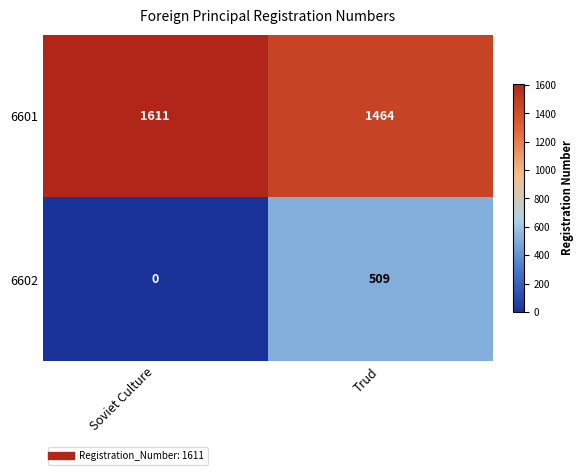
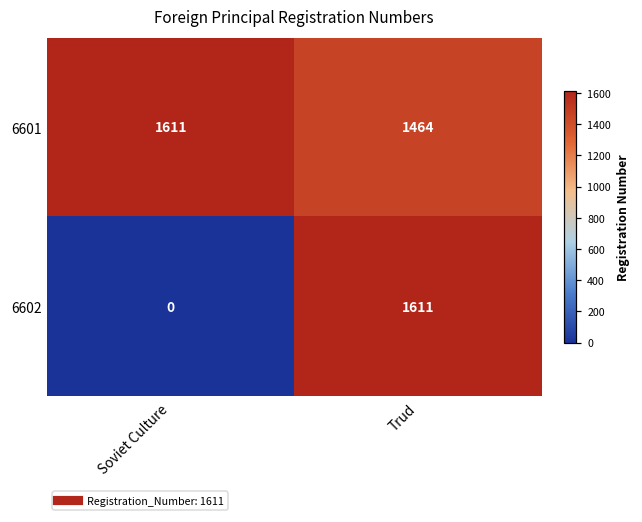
  {
    "6601": {
      "Soviet Culture": 1611,
      "Trud": 1464
    },
    "6602": {
      "Soviet Culture": 0,
-     "Trud": 509
+     "Trud": 1611
    }
  }
